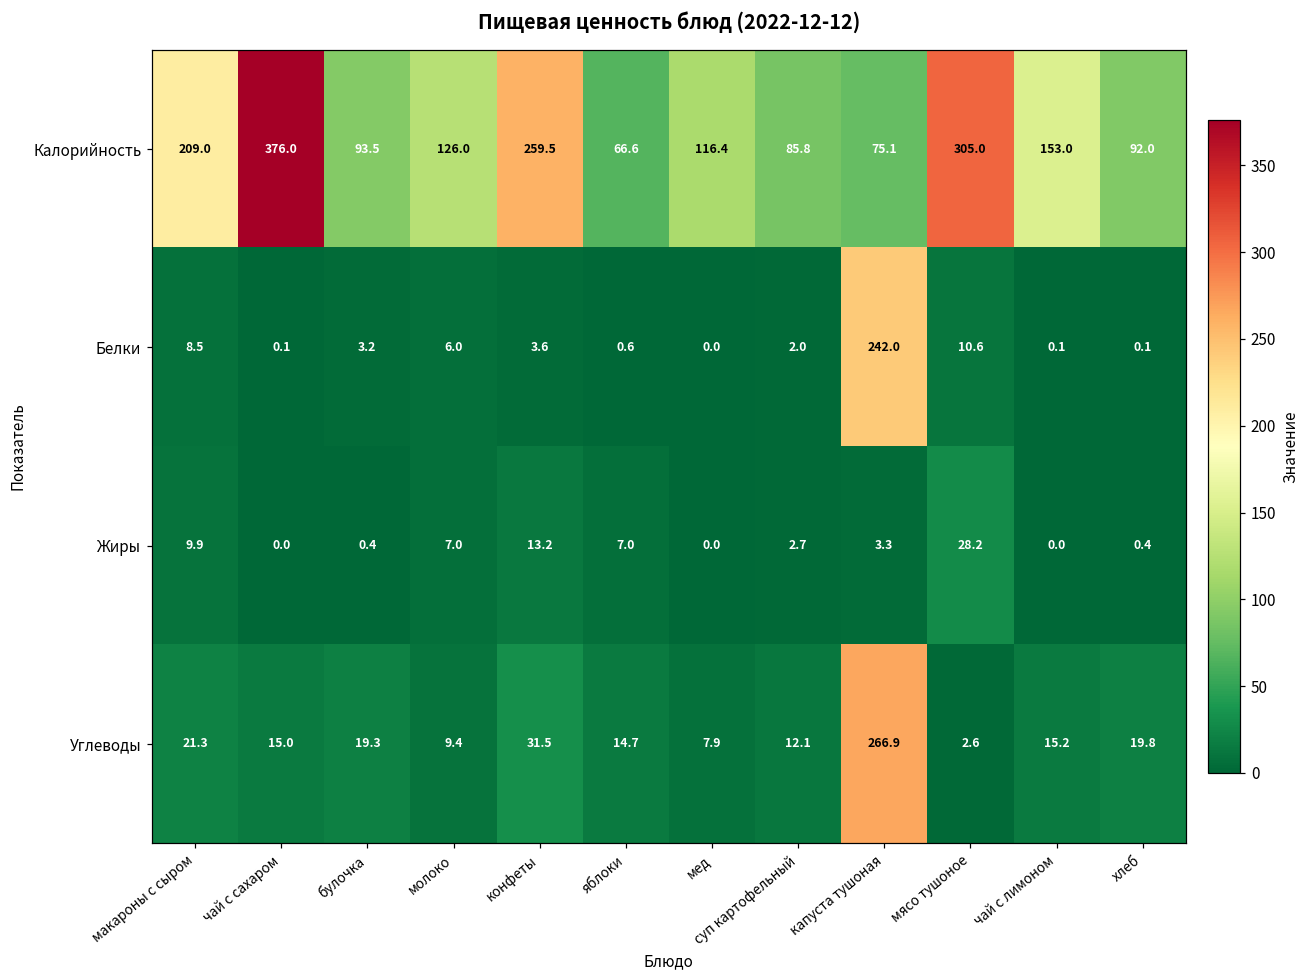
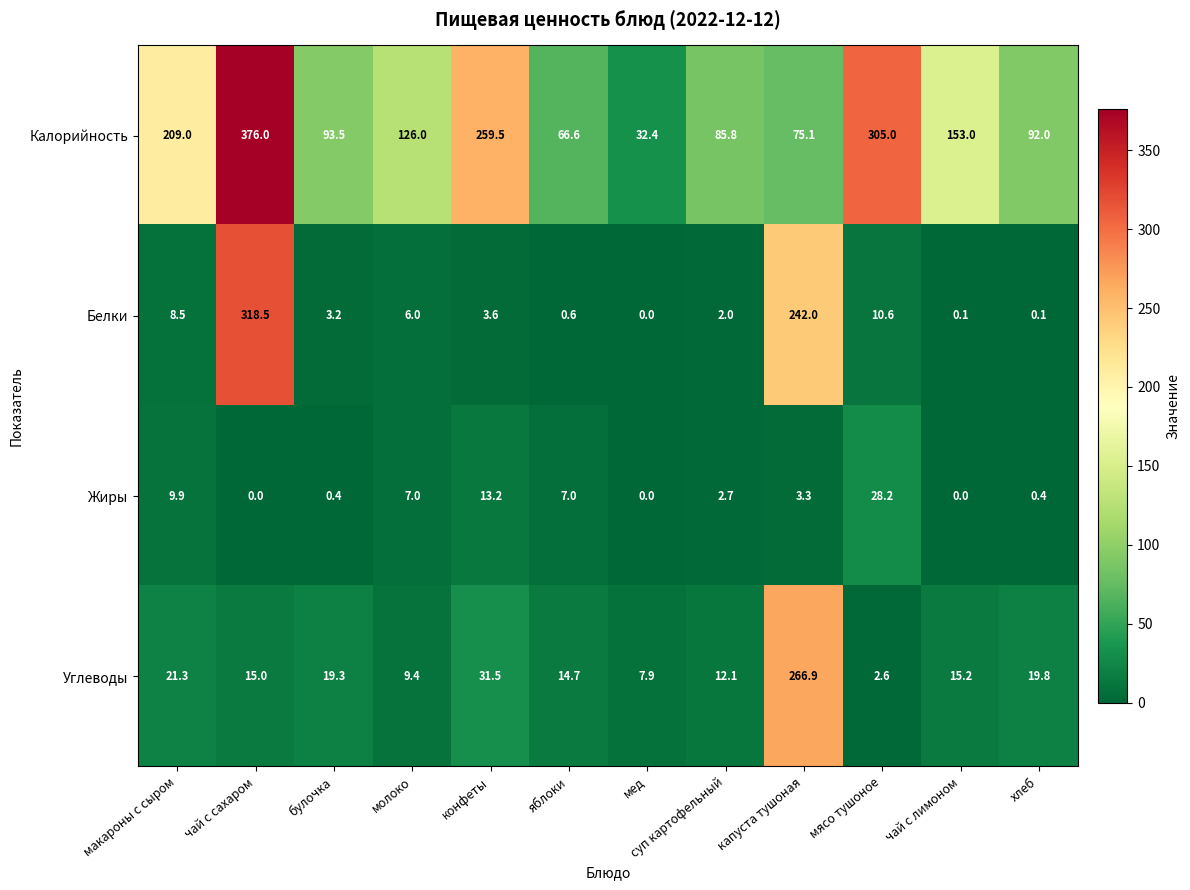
  {
    "Калорийность": {
      "макароны с сыром": 209.0,
      "чай с сахаром": 376.0,
      "булочка": 93.5,
      "молоко": 126.0,
      "конфеты": 259.5,
      "яблоки": 66.6,
-     "мед": 116.4,
+     "мед": 32.4,
      "суп картофельный": 85.8,
      "капуста тушоная": 75.1,
      "мясо тушоное": 305.0,
      "чай с лимоном": 153.0,
      "хлеб": 92.0
    },
    "Белки": {
      "макароны с сыром": 8.5,
-     "чай с сахаром": 0.1,
+     "чай с сахаром": 318.5,
      "булочка": 3.2,
      "молоко": 6.0,
      "конфеты": 3.6,
      "яблоки": 0.6,
      "мед": 0.0,
      "суп картофельный": 2.0,
      "капуста тушоная": 242.0,
      "мясо тушоное": 10.6,
      "чай с лимоном": 0.1,
      "хлеб": 0.1
    },
    "Жиры": {
      "макароны с сыром": 9.9,
      "чай с сахаром": 0.0,
      "булочка": 0.4,
      "молоко": 7.0,
      "конфеты": 13.2,
      "яблоки": 7.0,
      "мед": 0.0,
      "суп картофельный": 2.7,
      "капуста тушоная": 3.3,
      "мясо тушоное": 28.2,
      "чай с лимоном": 0.0,
      "хлеб": 0.4
    },
    "Углеводы": {
      "макароны с сыром": 21.3,
      "чай с сахаром": 15.0,
      "булочка": 19.3,
      "молоко": 9.4,
      "конфеты": 31.5,
      "яблоки": 14.7,
      "мед": 7.9,
      "суп картофельный": 12.1,
      "капуста тушоная": 266.9,
      "мясо тушоное": 2.6,
      "чай с лимоном": 15.2,
      "хлеб": 19.8
    }
  }
